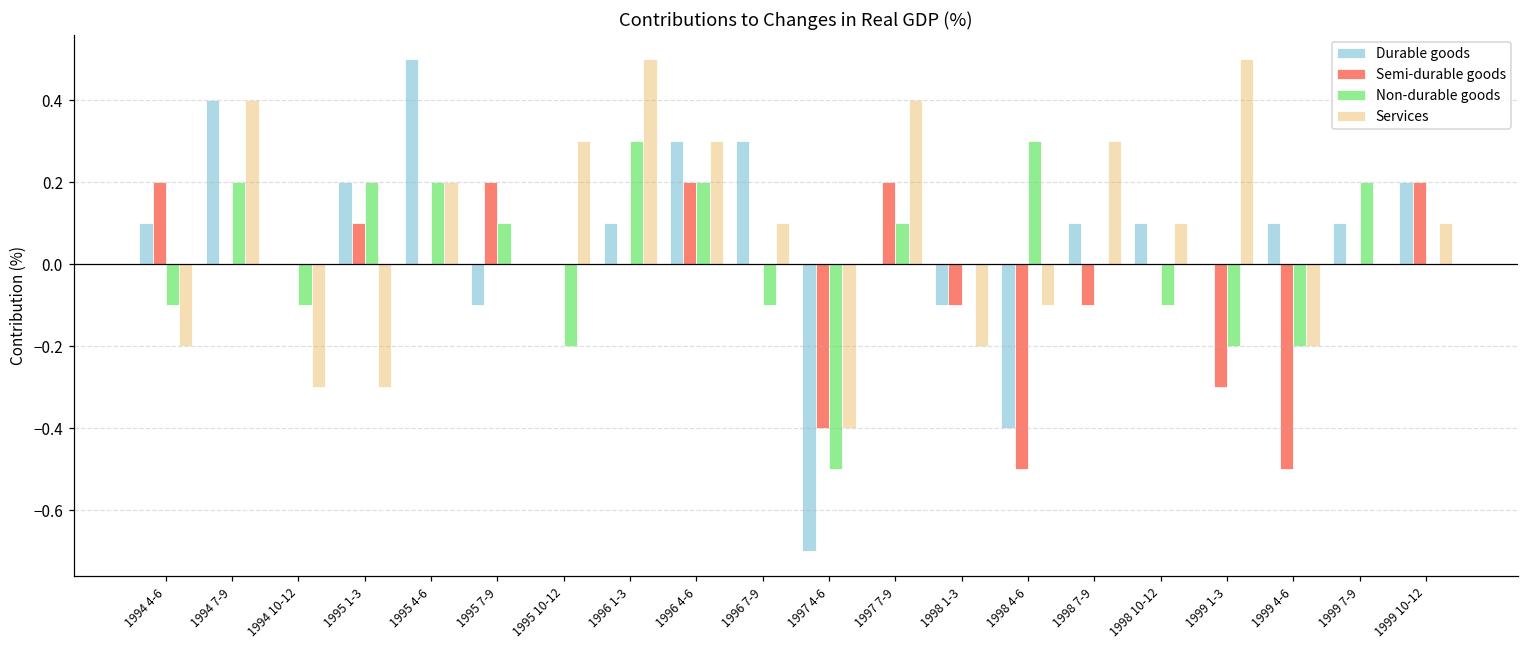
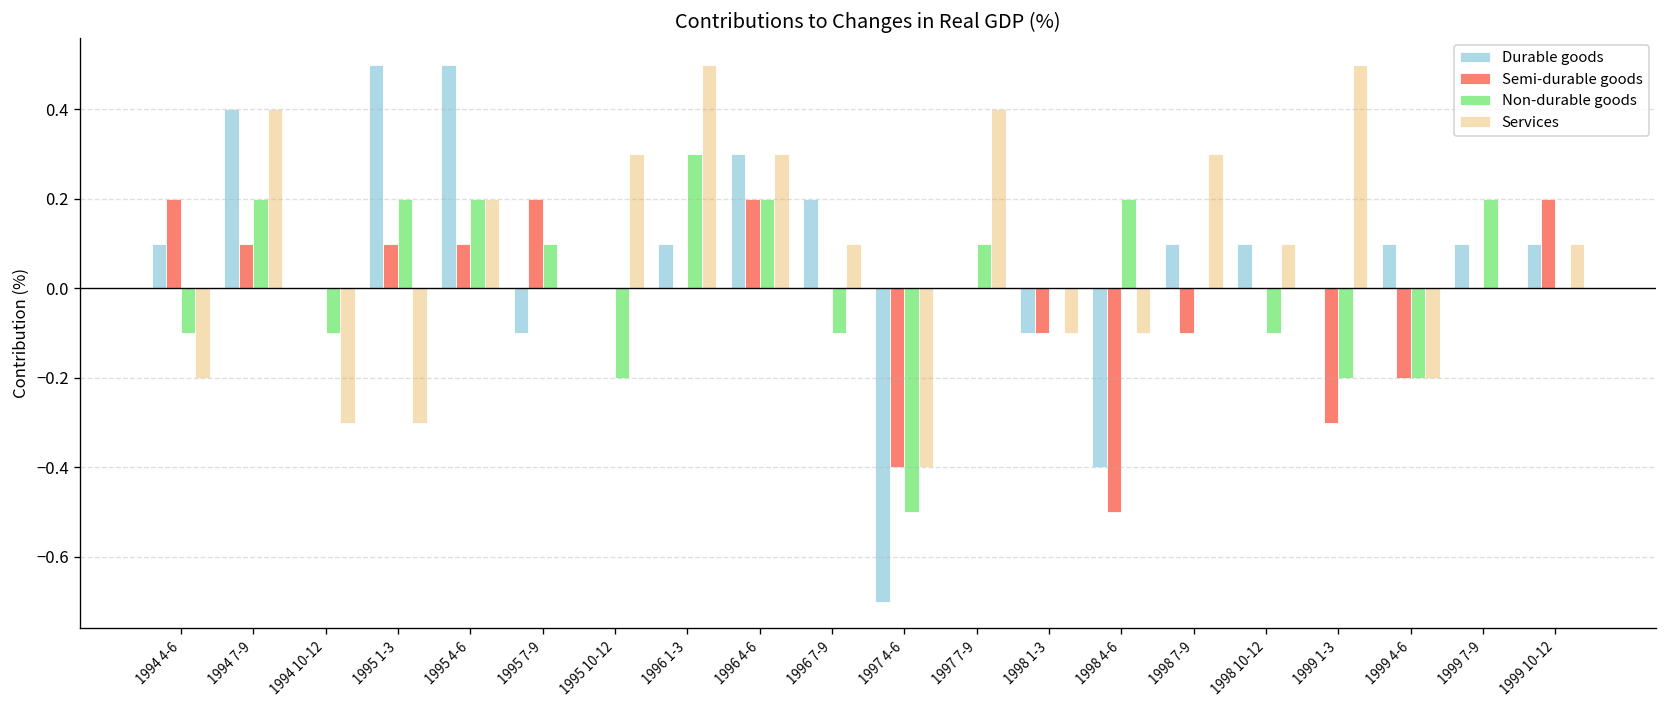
  {
    "Durable goods": {
      "1994 4-6": 0.1,
      "1994 7-9": 0.4,
      "1994 10-12": 0.0,
-     "1995 1-3": 0.2,
+     "1995 1-3": 0.5,
      "1995 4-6": 0.5,
      "1995 7-9": -0.1,
      "1995 10-12": 0.0,
      "1996 1-3": 0.1,
      "1996 4-6": 0.3,
-     "1996 7-9": 0.3,
+     "1996 7-9": 0.2,
      "1997 4-6": -0.7,
      "1997 7-9": 0.0,
      "1998 1-3": -0.1,
      "1998 4-6": -0.4,
      "1998 7-9": 0.1,
      "1998 10-12": 0.1,
      "1999 1-3": 0.0,
      "1999 4-6": 0.1,
      "1999 7-9": 0.1,
-     "1999 10-12": 0.2
+     "1999 10-12": 0.1
    },
    "Semi-durable goods": {
      "1994 4-6": 0.2,
-     "1994 7-9": 0.0,
+     "1994 7-9": 0.1,
      "1994 10-12": 0.0,
      "1995 1-3": 0.1,
-     "1995 4-6": 0.0,
+     "1995 4-6": 0.1,
      "1995 7-9": 0.2,
      "1995 10-12": 0.0,
      "1996 1-3": 0.0,
      "1996 4-6": 0.2,
      "1996 7-9": 0.0,
      "1997 4-6": -0.4,
-     "1997 7-9": 0.2,
+     "1997 7-9": 0.0,
      "1998 1-3": -0.1,
      "1998 4-6": -0.5,
      "1998 7-9": -0.1,
      "1998 10-12": 0.0,
      "1999 1-3": -0.3,
-     "1999 4-6": -0.5,
+     "1999 4-6": -0.2,
      "1999 7-9": 0.0,
      "1999 10-12": 0.2
    },
    "Non-durable goods": {
      "1994 4-6": -0.1,
      "1994 7-9": 0.2,
      "1994 10-12": -0.1,
      "1995 1-3": 0.2,
      "1995 4-6": 0.2,
      "1995 7-9": 0.1,
      "1995 10-12": -0.2,
      "1996 1-3": 0.3,
      "1996 4-6": 0.2,
      "1996 7-9": -0.1,
      "1997 4-6": -0.5,
      "1997 7-9": 0.1,
      "1998 1-3": 0.0,
-     "1998 4-6": 0.3,
+     "1998 4-6": 0.2,
      "1998 7-9": 0.0,
      "1998 10-12": -0.1,
      "1999 1-3": -0.2,
      "1999 4-6": -0.2,
      "1999 7-9": 0.2,
      "1999 10-12": 0.0
    },
    "Services": {
      "1994 4-6": -0.2,
      "1994 7-9": 0.4,
      "1994 10-12": -0.3,
      "1995 1-3": -0.3,
      "1995 4-6": 0.2,
      "1995 7-9": 0.0,
      "1995 10-12": 0.3,
      "1996 1-3": 0.5,
      "1996 4-6": 0.3,
      "1996 7-9": 0.1,
      "1997 4-6": -0.4,
      "1997 7-9": 0.4,
-     "1998 1-3": -0.2,
+     "1998 1-3": -0.1,
      "1998 4-6": -0.1,
      "1998 7-9": 0.3,
      "1998 10-12": 0.1,
      "1999 1-3": 0.5,
      "1999 4-6": -0.2,
      "1999 7-9": 0.0,
      "1999 10-12": 0.1
    }
  }
